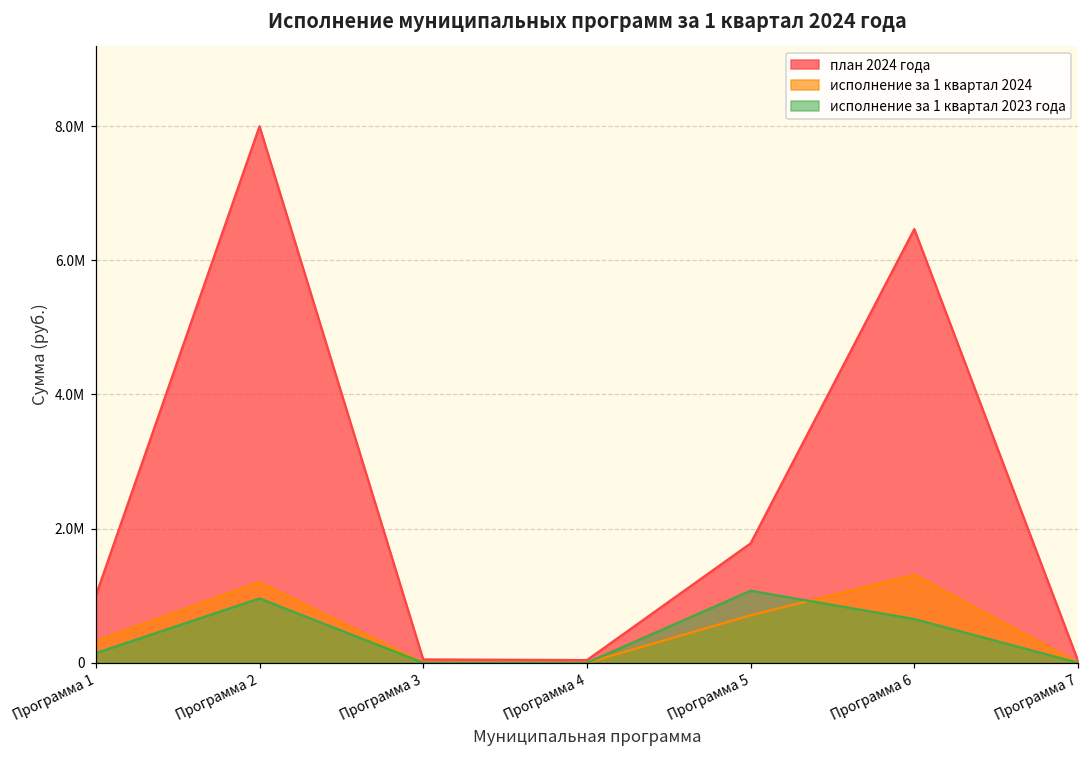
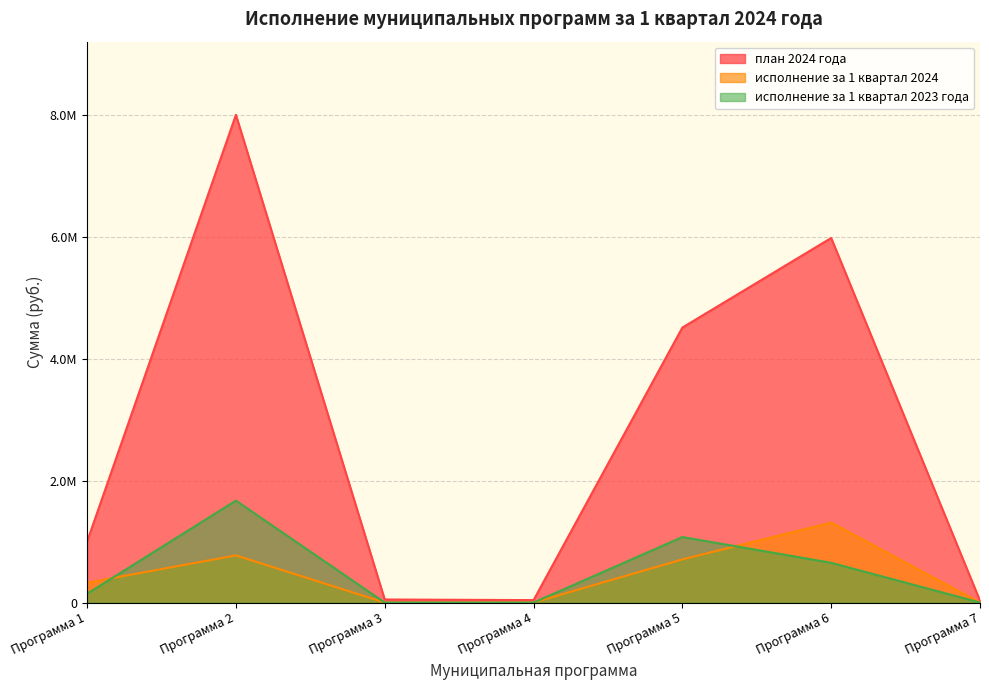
  {
    "план 2024 года": {
      "Программа 1": 1000000,
      "Программа 2": 8000000,
      "Программа 3": 100000,
-     "Программа 5": 1800000,
-     "Программа 6": 6500000
+     "Программа 5": 4500000,
+     "Программа 6": 6000000
    },
    "исполнение за 1 квартал 2024": {
      "Программа 1": 300000,
-     "Программа 2": 1200000,
+     "Программа 2": 800000,
      "Программа 5": 700000,
      "Программа 6": 1300000
    },
    "исполнение за 1 квартал 2023 года": {
      "Программа 1": 100000,
-     "Программа 2": 1000000,
+     "Программа 2": 1700000,
      "Программа 5": 1100000,
      "Программа 6": 700000
    }
  }
